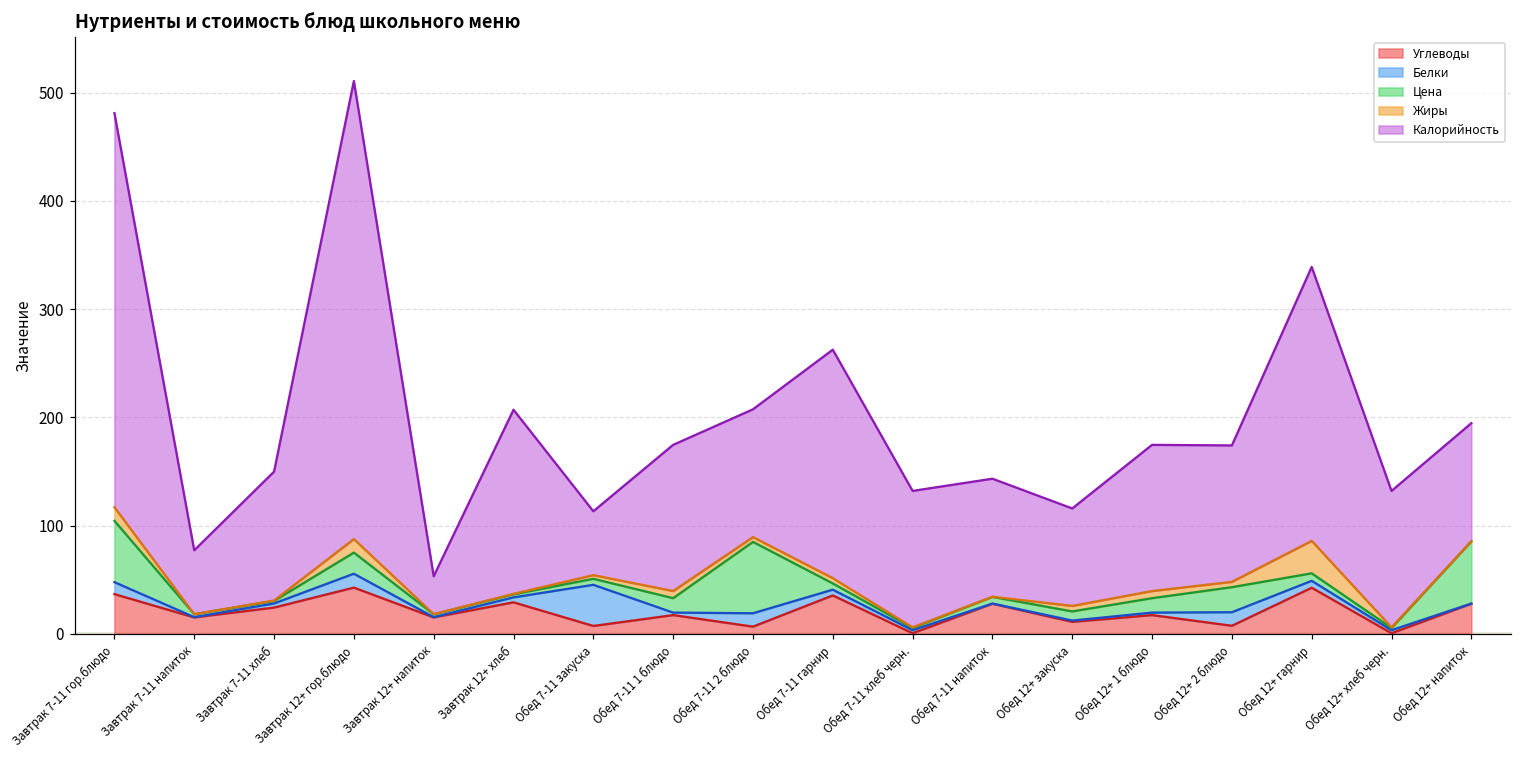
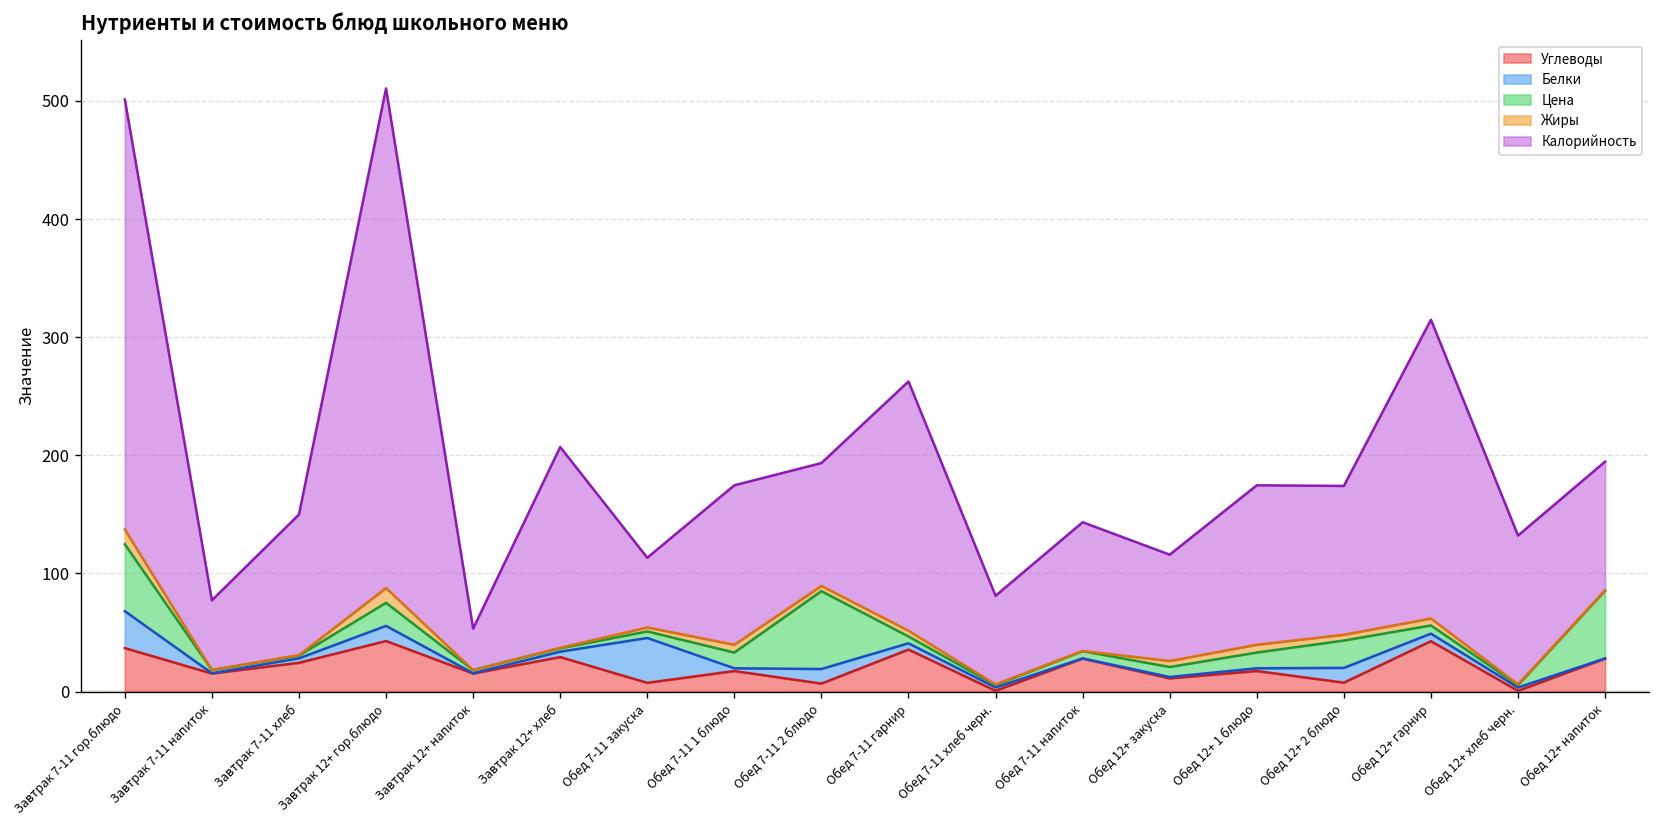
  {
    "Углеводы": {
      "Завтрак 7-11 гор.блюдо": 40,
      "Завтрак 7-11 хлеб": 20,
      "Завтрак 12+ гор.блюдо": 40,
      "Завтрак 12+ хлеб": 30,
      "Обед 7-11 закуска": 10,
      "Обед 7-11 2 блюдо": 10,
      "Обед 7-11 гарнир": 40,
      "Обед 7-11 хлеб черн.": 0,
      "Обед 12+ 2 блюдо": 10,
      "Обед 12+ гарнир": 40,
      "Обед 12+ хлеб черн.": 0
    },
    "Белки": {
-     "Завтрак 7-11 гор.блюдо": 10,
+     "Завтрак 7-11 гор.блюдо": 30,
      "Завтрак 12+ гор.блюдо": 10,
      "Завтрак 12+ хлеб": 0,
      "Обед 7-11 закуска": 40,
      "Обед 7-11 2 блюдо": 10,
      "Обед 7-11 гарнир": 10,
      "Обед 12+ 2 блюдо": 10,
      "Обед 12+ гарнир": 10
    },
    "Цена": {
      "Завтрак 7-11 гор.блюдо": 60,
      "Завтрак 12+ гор.блюдо": 20,
      "Обед 7-11 закуска": 10,
      "Обед 7-11 1 блюдо": 10,
      "Обед 7-11 2 блюдо": 70,
      "Обед 7-11 гарнир": 10,
      "Обед 12+ закуска": 10,
      "Обед 12+ 1 блюдо": 10,
      "Обед 12+ 2 блюдо": 20,
      "Обед 12+ гарнир": 10
    },
    "Жиры": {
      "Завтрак 7-11 гор.блюдо": 10,
      "Завтрак 12+ гор.блюдо": 10,
      "Обед 7-11 закуска": 0,
      "Обед 7-11 1 блюдо": 10,
      "Обед 7-11 2 блюдо": 0,
      "Обед 7-11 гарнир": 0,
      "Обед 12+ закуска": 10,
      "Обед 12+ 1 блюдо": 10,
      "Обед 12+ 2 блюдо": 0,
-     "Обед 12+ гарнир": 30
+     "Обед 12+ гарнир": 10
    },
    "Калорийность": {
      "Завтрак 7-11 гор.блюдо": 360,
      "Завтрак 7-11 напиток": 60,
      "Завтрак 7-11 хлеб": 120,
      "Завтрак 12+ гор.блюдо": 420,
      "Завтрак 12+ напиток": 40,
      "Завтрак 12+ хлеб": 170,
      "Обед 7-11 закуска": 60,
      "Обед 7-11 1 блюдо": 140,
-     "Обед 7-11 2 блюдо": 120,
+     "Обед 7-11 2 блюдо": 100,
      "Обед 7-11 гарнир": 210,
-     "Обед 7-11 хлеб черн.": 130,
+     "Обед 7-11 хлеб черн.": 80,
      "Обед 7-11 напиток": 110,
      "Обед 12+ закуска": 90,
      "Обед 12+ 1 блюдо": 140,
      "Обед 12+ 2 блюдо": 130,
      "Обед 12+ гарнир": 250,
      "Обед 12+ хлеб черн.": 130,
      "Обед 12+ напиток": 110
    }
  }
